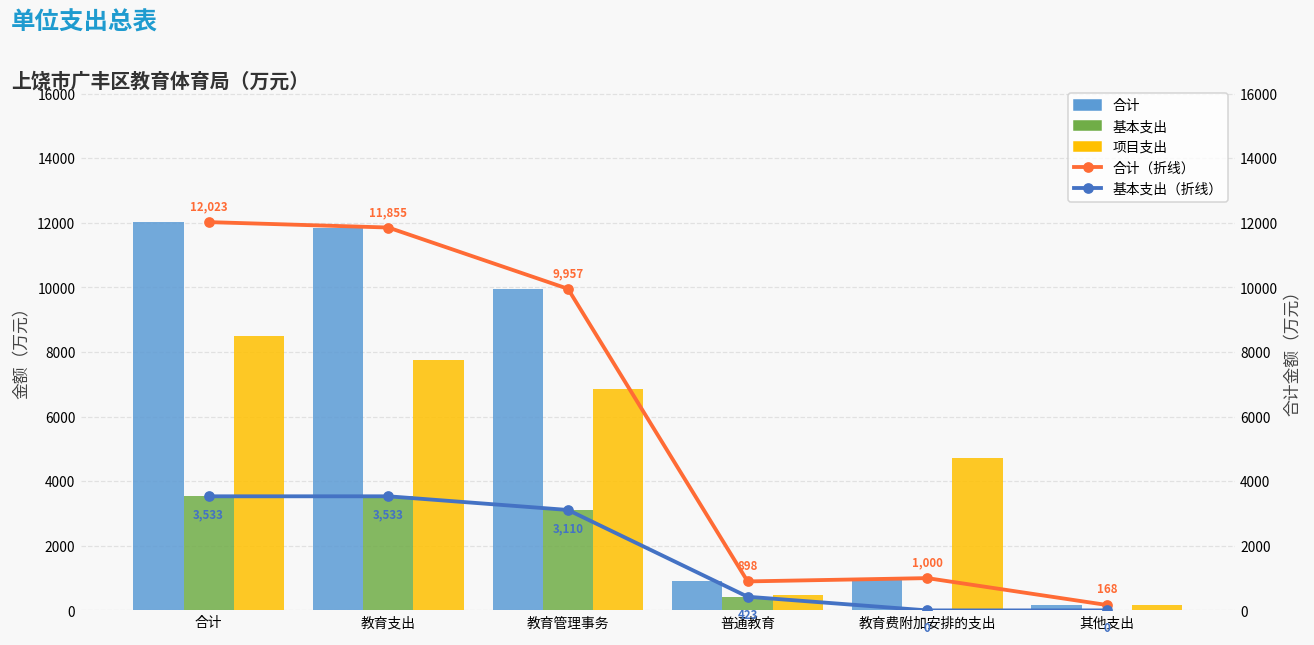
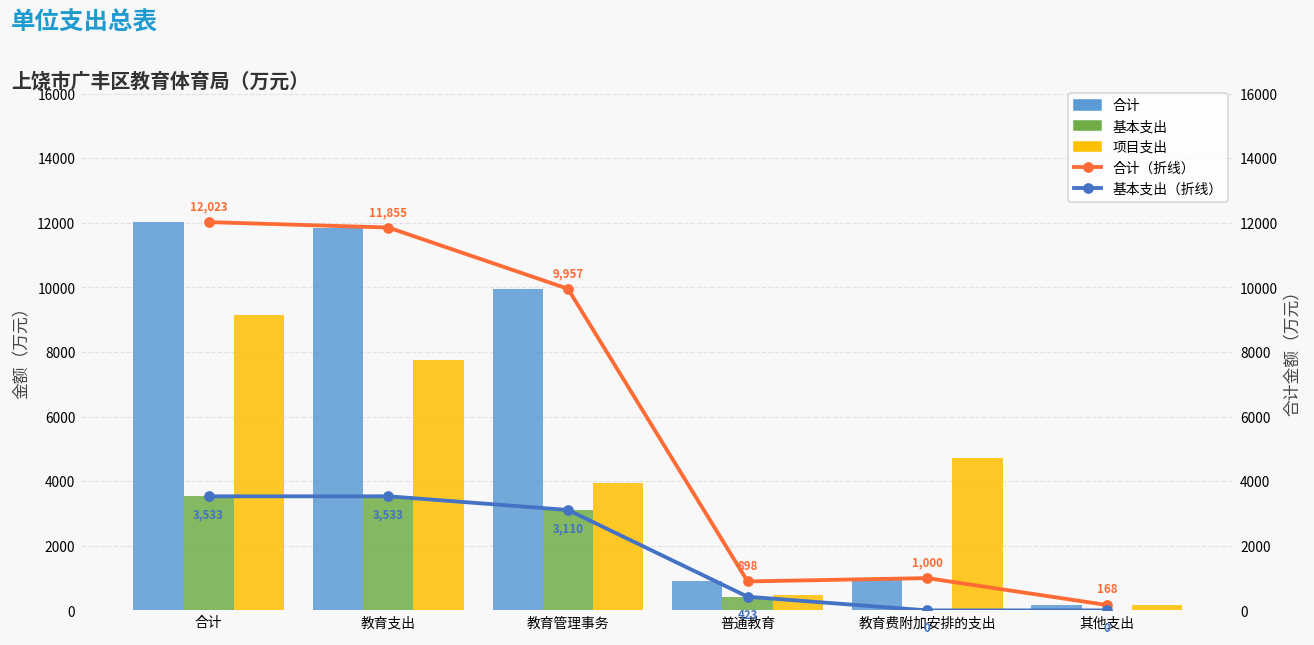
  {
    "项目支出": {
-     "合计": "8500",
+     "合计": "9100",
      "教育支出": "7800",
-     "教育管理事务": "6800",
+     "教育管理事务": "3900",
      "普通教育": "500",
      "教育费附加安排的支出": "4700",
      "其他支出": "200"
    },
    "合计（折线）": {
      "合计": "12,023",
      "教育支出": "11,855",
      "教育管理事务": "9,957",
      "普通教育": "898",
      "教育费附加安排的支出": "1,000",
      "其他支出": "168"
    }
  }
